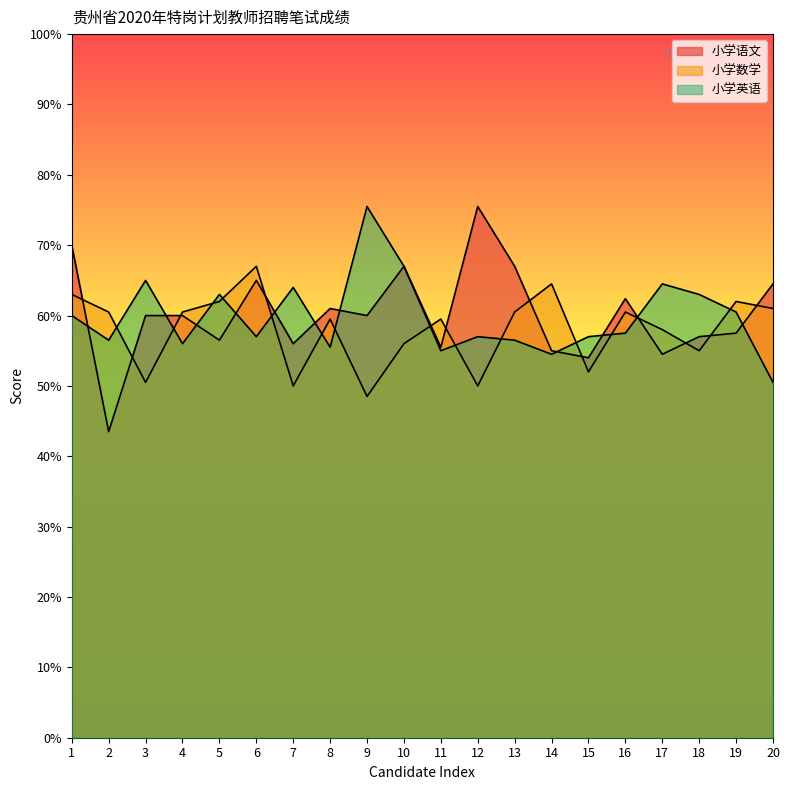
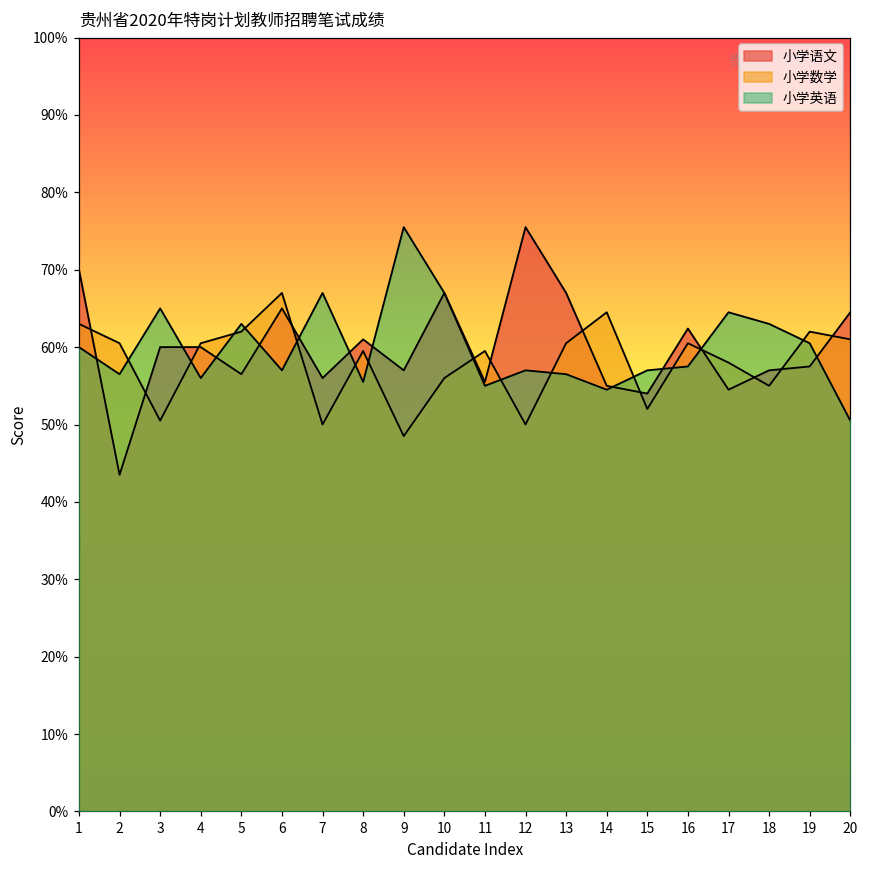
  {
    "小学语文": {
      "1": "70%",
      "2": "44%",
      "3": "60%",
      "4": "60%",
      "5": "57%",
      "6": "65%",
      "7": "56%",
      "8": "61%",
-     "9": "60%",
+     "9": "57%",
      "11": "56%",
      "12": "76%",
      "13": "67%",
      "14": "55%",
      "15": "54%",
      "16": "62%",
      "17": "55%",
      "18": "57%",
      "19": "58%",
      "20": "65%"
    },
    "小学数学": {
      "1": "63%",
      "2": "61%",
      "3": "51%",
      "4": "61%",
      "5": "62%",
      "6": "67%",
      "7": "50%",
      "8": "60%",
      "9": "49%",
      "10": "56%",
      "11": "60%",
      "12": "50%",
      "13": "61%",
      "14": "65%",
      "15": "52%",
      "16": "61%",
      "17": "58%",
      "18": "55%",
      "19": "62%",
      "20": "61%"
    },
    "小学英语": {
      "1": "60%",
      "2": "57%",
      "3": "65%",
      "4": "56%",
      "5": "63%",
      "6": "57%",
-     "7": "64%",
+     "7": "67%",
      "8": "56%",
      "9": "76%",
      "11": "55%",
      "12": "57%",
      "13": "57%",
      "14": "55%",
      "15": "57%",
      "16": "58%",
      "17": "65%",
      "18": "63%",
      "19": "61%",
      "20": "51%"
    }
  }
